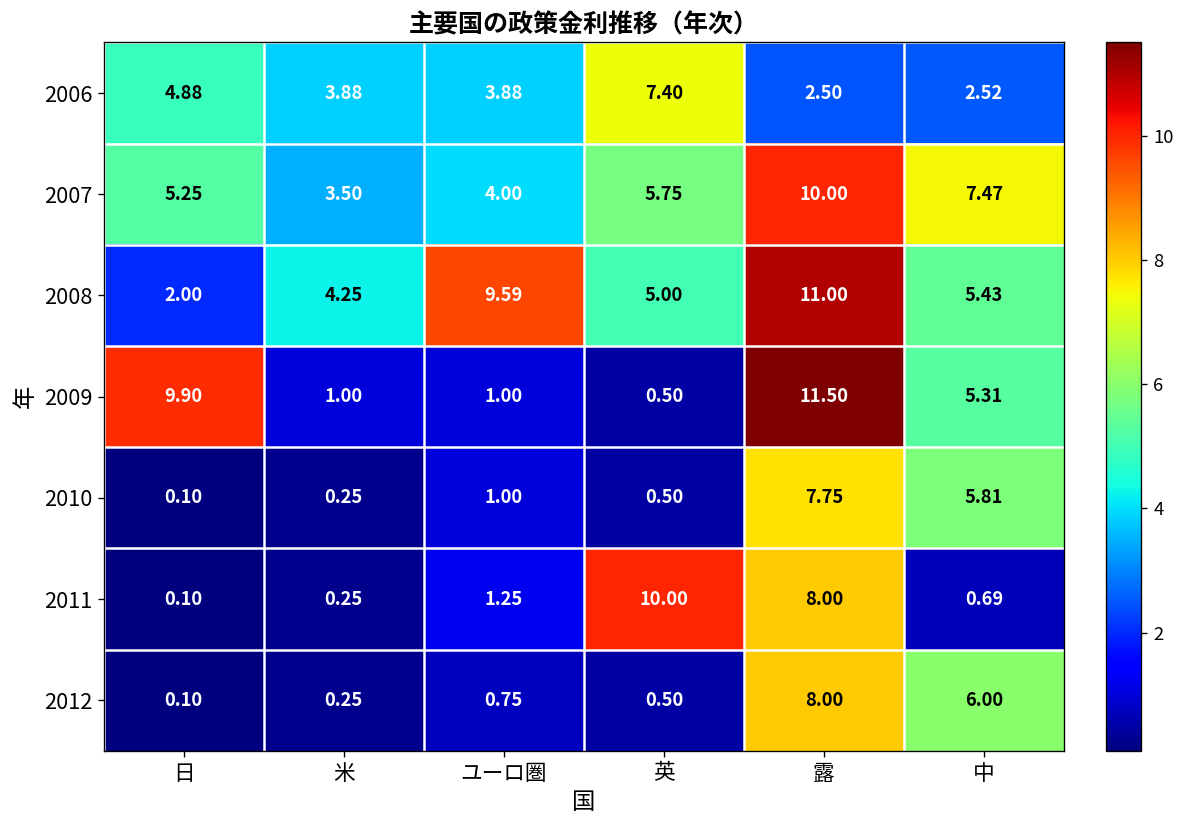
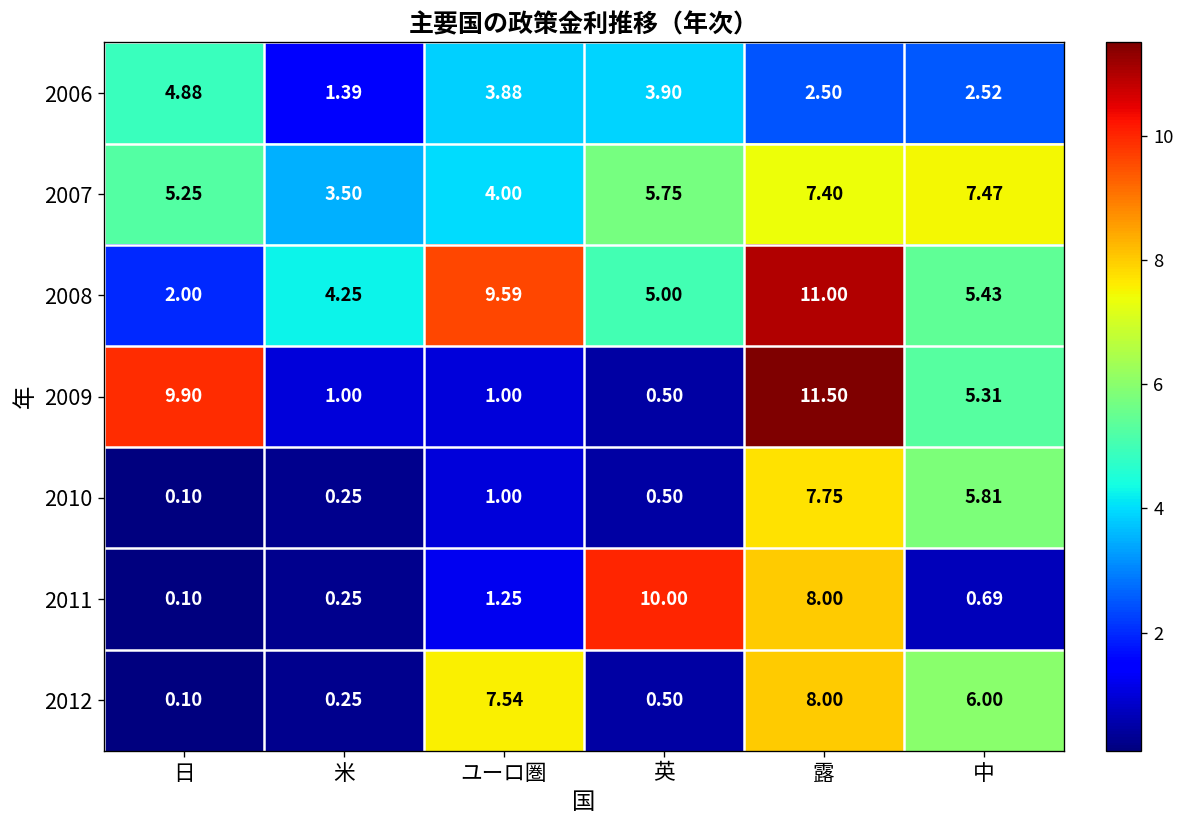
  {
    "2006": {
      "日": 4.88,
-     "米": 3.88,
+     "米": 1.39,
      "ユーロ圏": 3.88,
-     "英": 7.40,
+     "英": 3.90,
      "露": 2.50,
      "中": 2.52
    },
    "2007": {
      "日": 5.25,
      "米": 3.50,
      "ユーロ圏": 4.00,
      "英": 5.75,
-     "露": 10.00,
+     "露": 7.40,
      "中": 7.47
    },
    "2008": {
      "日": 2.00,
      "米": 4.25,
      "ユーロ圏": 9.59,
      "英": 5.00,
      "露": 11.00,
      "中": 5.43
    },
    "2009": {
      "日": 9.90,
      "米": 1.00,
      "ユーロ圏": 1.00,
      "英": 0.50,
      "露": 11.50,
      "中": 5.31
    },
    "2010": {
      "日": 0.10,
      "米": 0.25,
      "ユーロ圏": 1.00,
      "英": 0.50,
      "露": 7.75,
      "中": 5.81
    },
    "2011": {
      "日": 0.10,
      "米": 0.25,
      "ユーロ圏": 1.25,
      "英": 10.00,
      "露": 8.00,
      "中": 0.69
    },
    "2012": {
      "日": 0.10,
      "米": 0.25,
-     "ユーロ圏": 0.75,
+     "ユーロ圏": 7.54,
      "英": 0.50,
      "露": 8.00,
      "中": 6.00
    }
  }
